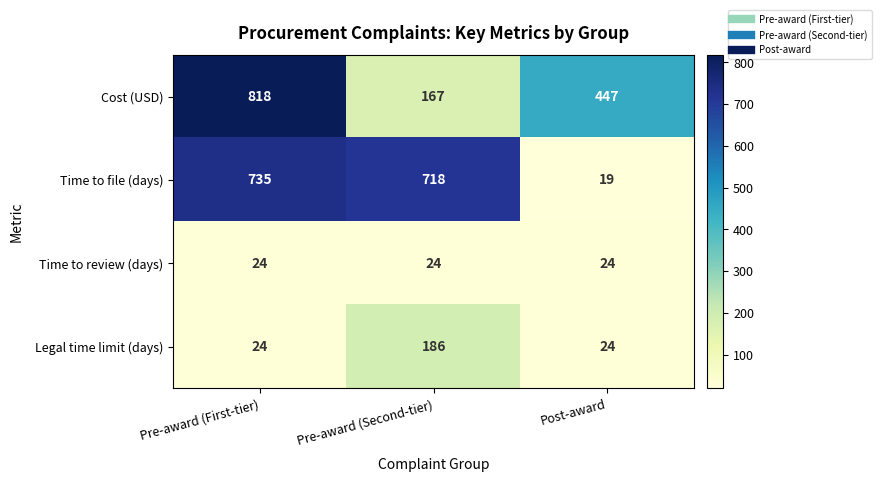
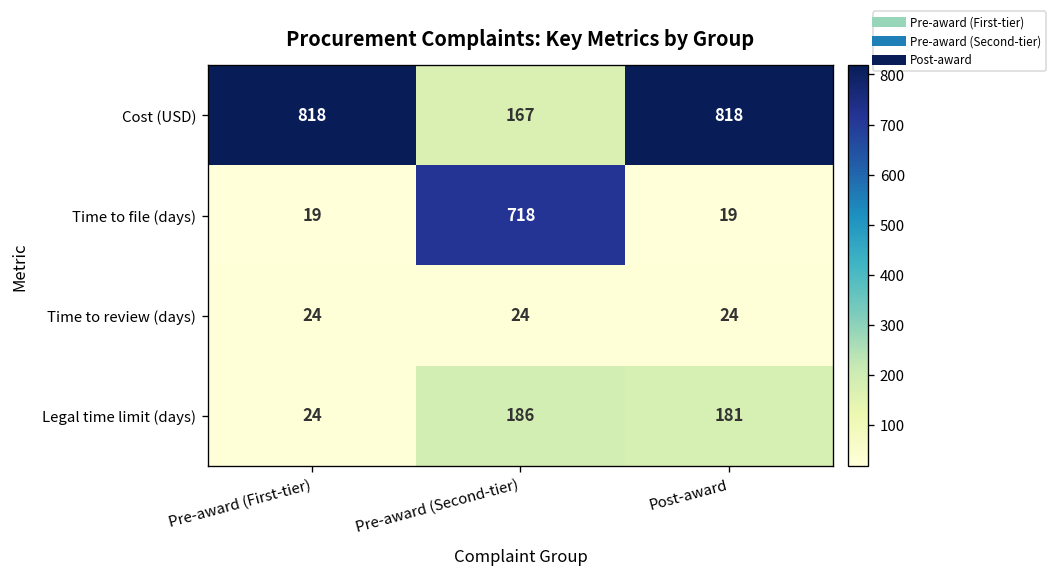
  {
    "Cost (USD)": {
      "Pre-award (First-tier)": 818,
      "Pre-award (Second-tier)": 167,
-     "Post-award": 447
+     "Post-award": 818
    },
    "Time to file (days)": {
-     "Pre-award (First-tier)": 735,
+     "Pre-award (First-tier)": 19,
      "Pre-award (Second-tier)": 718,
      "Post-award": 19
    },
    "Time to review (days)": {
      "Pre-award (First-tier)": 24,
      "Pre-award (Second-tier)": 24,
      "Post-award": 24
    },
    "Legal time limit (days)": {
      "Pre-award (First-tier)": 24,
      "Pre-award (Second-tier)": 186,
-     "Post-award": 24
+     "Post-award": 181
    }
  }
